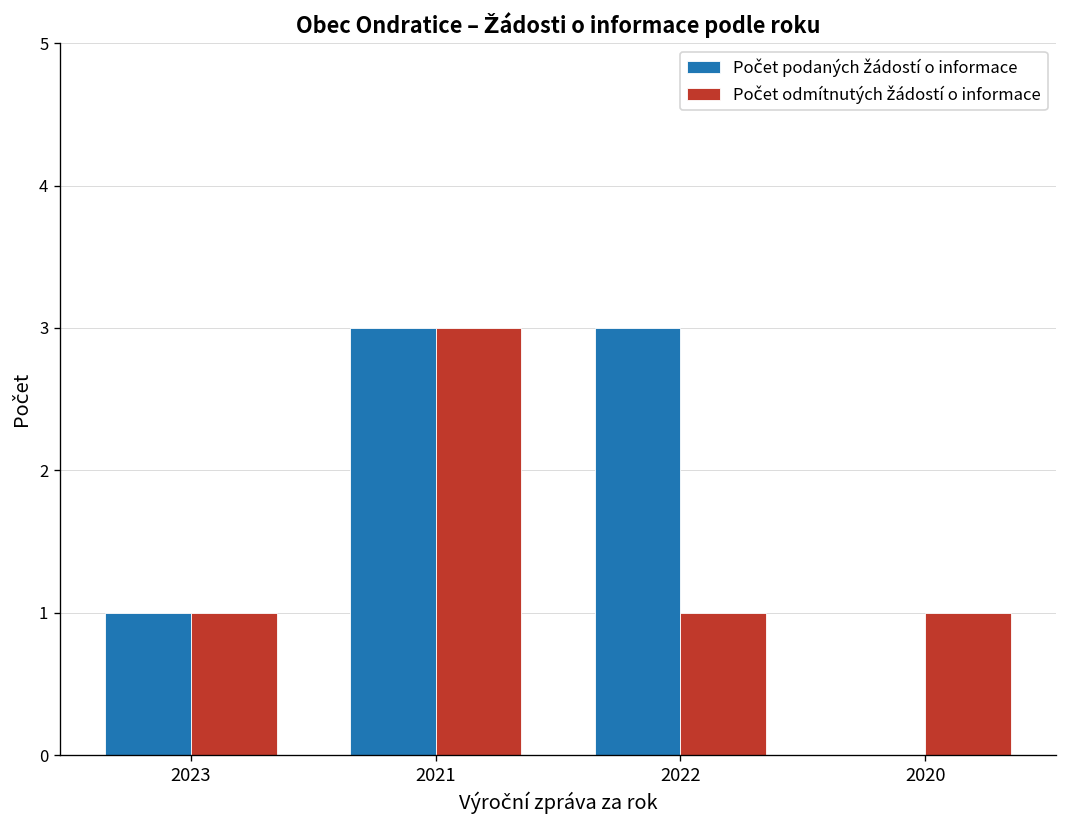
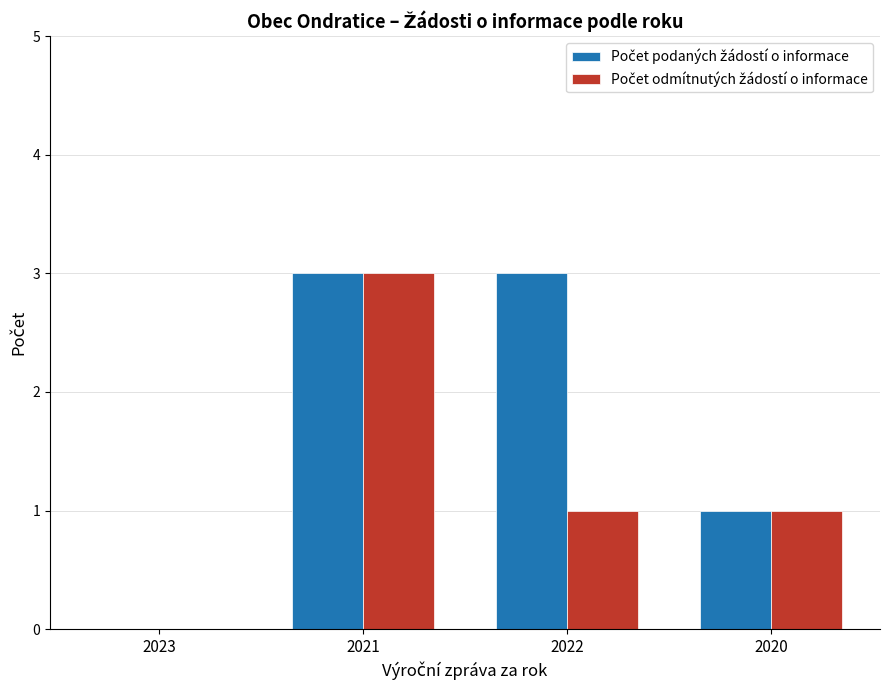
  {
    "Počet podaných žádostí o informace": {
-     "2023": 1,
+     "2023": 0,
      "2021": 3,
      "2022": 3,
-     "2020": 0
+     "2020": 1
    },
    "Počet odmítnutých žádostí o informace": {
-     "2023": 1,
+     "2023": 0,
      "2021": 3,
      "2022": 1,
      "2020": 1
    }
  }
